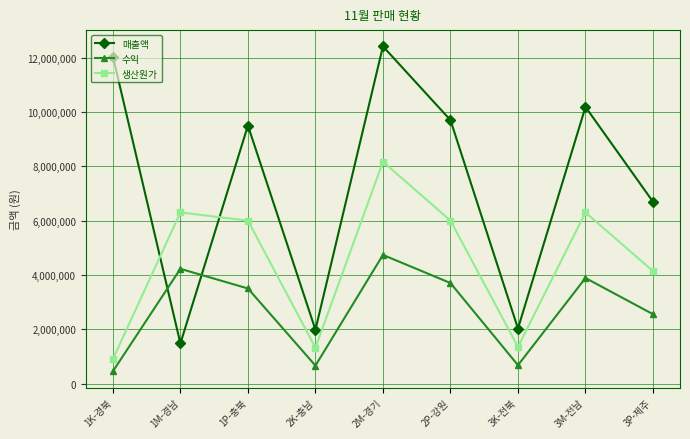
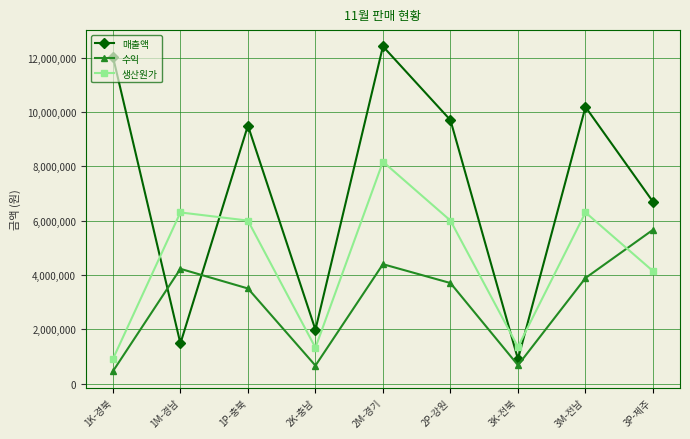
  {
    "매출액": {
      "1M-경남": "1,500,000",
      "1P-충북": "9,500,000",
      "2K-충남": "2,000,000",
      "2M-경기": "12,400,000",
      "2P-강원": "9,700,000",
-     "3K-전북": "2,000,000",
+     "3K-전북": "900,000",
      "3M-전남": "10,200,000",
      "3P-제주": "6,700,000"
    },
    "수익": {
      "1K-경북": "500,000",
      "1M-경남": "4,200,000",
      "1P-충북": "3,500,000",
      "2K-충남": "700,000",
-     "2M-경기": "4,700,000",
+     "2M-경기": "4,400,000",
      "2P-강원": "3,700,000",
      "3K-전북": "700,000",
      "3M-전남": "3,900,000",
-     "3P-제주": "2,600,000"
+     "3P-제주": "5,700,000"
    },
    "생산원가": {
      "1K-경북": "900,000",
      "1M-경남": "6,300,000",
      "1P-충북": "6,000,000",
      "2K-충남": "1,300,000",
      "2M-경기": "8,200,000",
      "2P-강원": "6,000,000",
      "3K-전북": "1,400,000",
      "3M-전남": "6,300,000",
      "3P-제주": "4,100,000"
    }
  }
